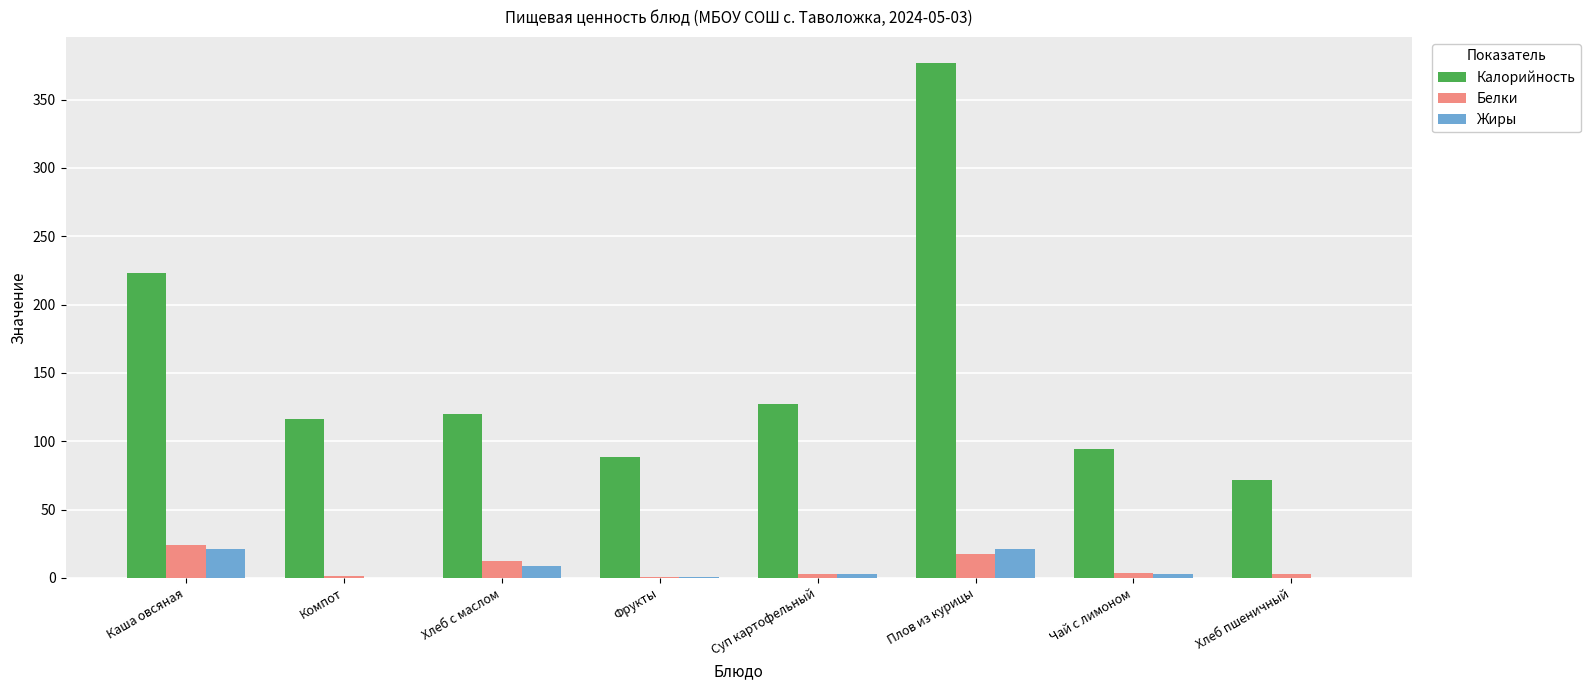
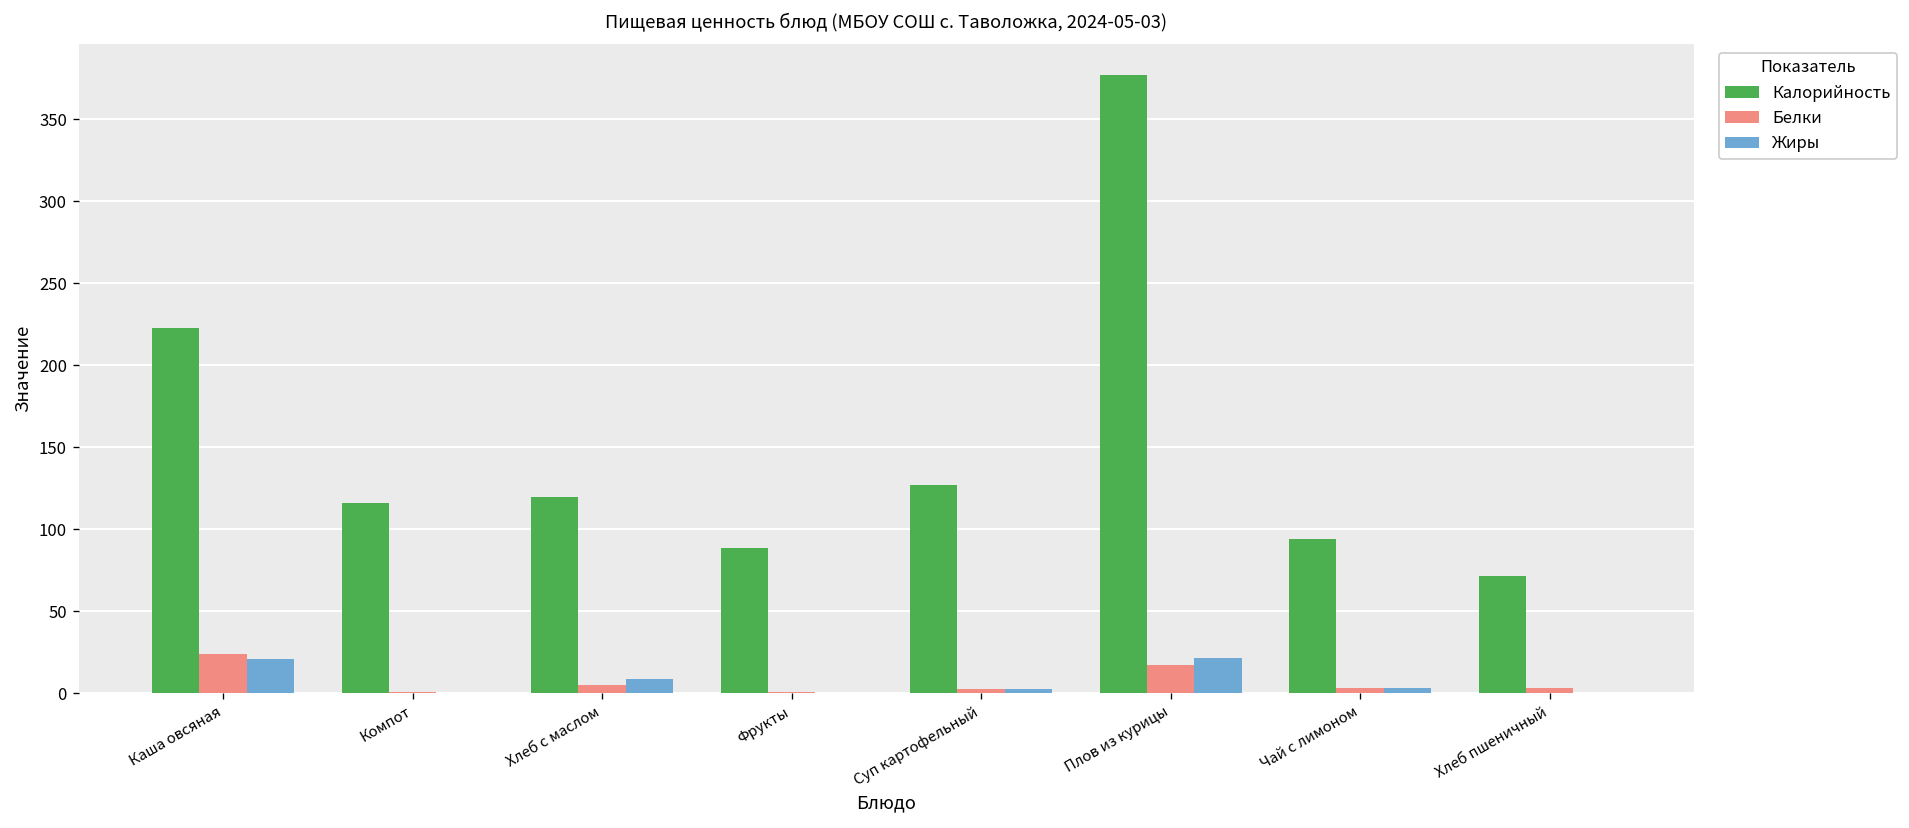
  {
    "Калорийность": {
      "Каша овсяная": 223,
      "Компот": 116,
      "Хлеб с маслом": 120,
      "Фрукты": 88,
      "Суп картофельный": 127,
      "Плов из курицы": 377,
      "Чай с лимоном": 94,
      "Хлеб пшеничный": 72
    },
    "Белки": {
      "Каша овсяная": 24,
-     "Хлеб с маслом": 12,
+     "Хлеб с маслом": 5,
      "Суп картофельный": 3,
      "Плов из курицы": 17,
      "Чай с лимоном": 3,
      "Хлеб пшеничный": 3
    },
    "Жиры": {
      "Каша овсяная": 21,
      "Компот": 0,
      "Хлеб с маслом": 9,
      "Суп картофельный": 3,
      "Плов из курицы": 21,
      "Чай с лимоном": 3,
      "Хлеб пшеничный": 0
    }
  }
